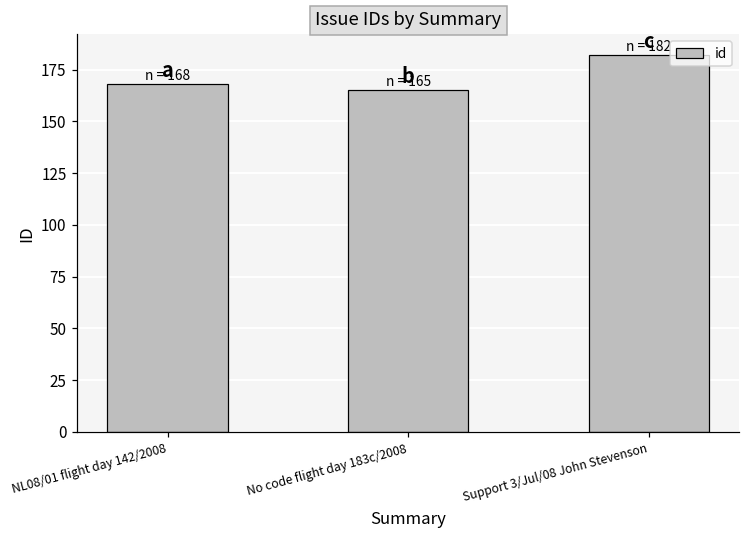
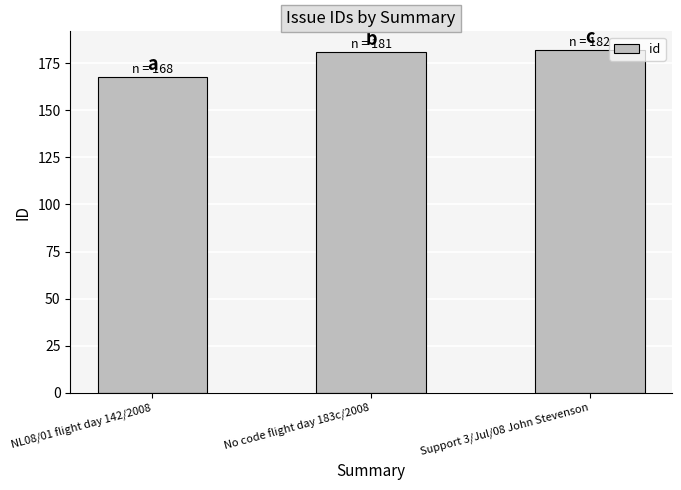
  {
-   "No code flight day 183c/2008": 165
+   "No code flight day 183c/2008": 181
  }
